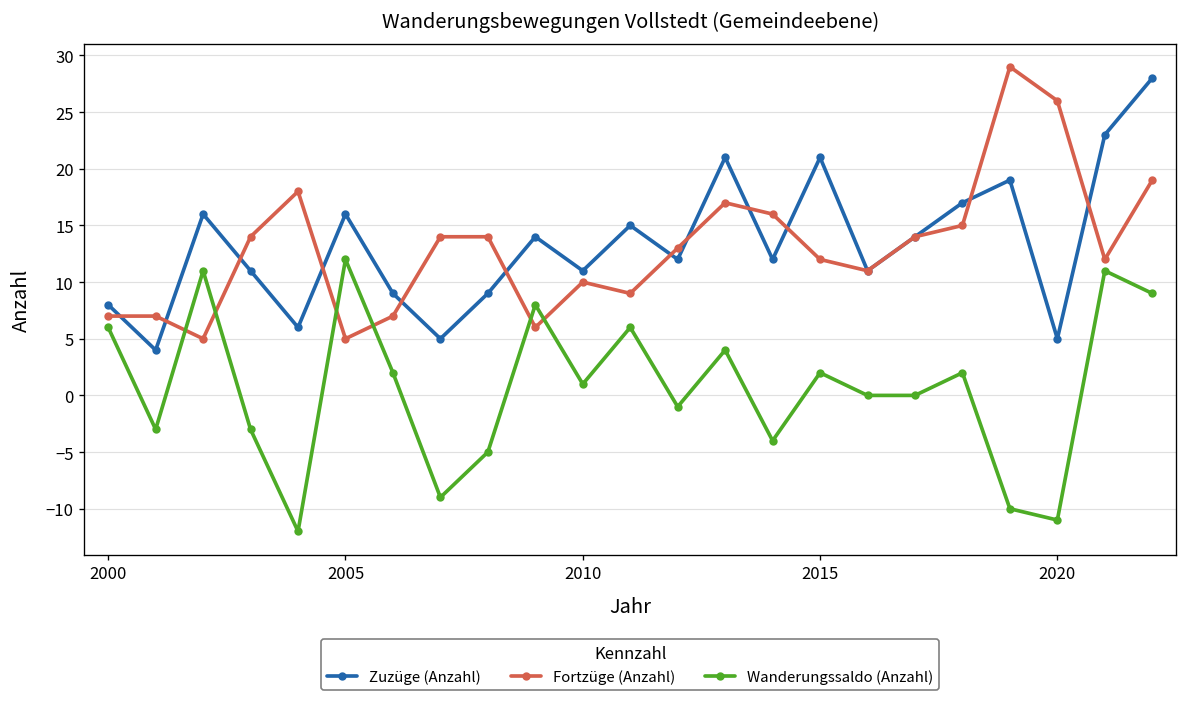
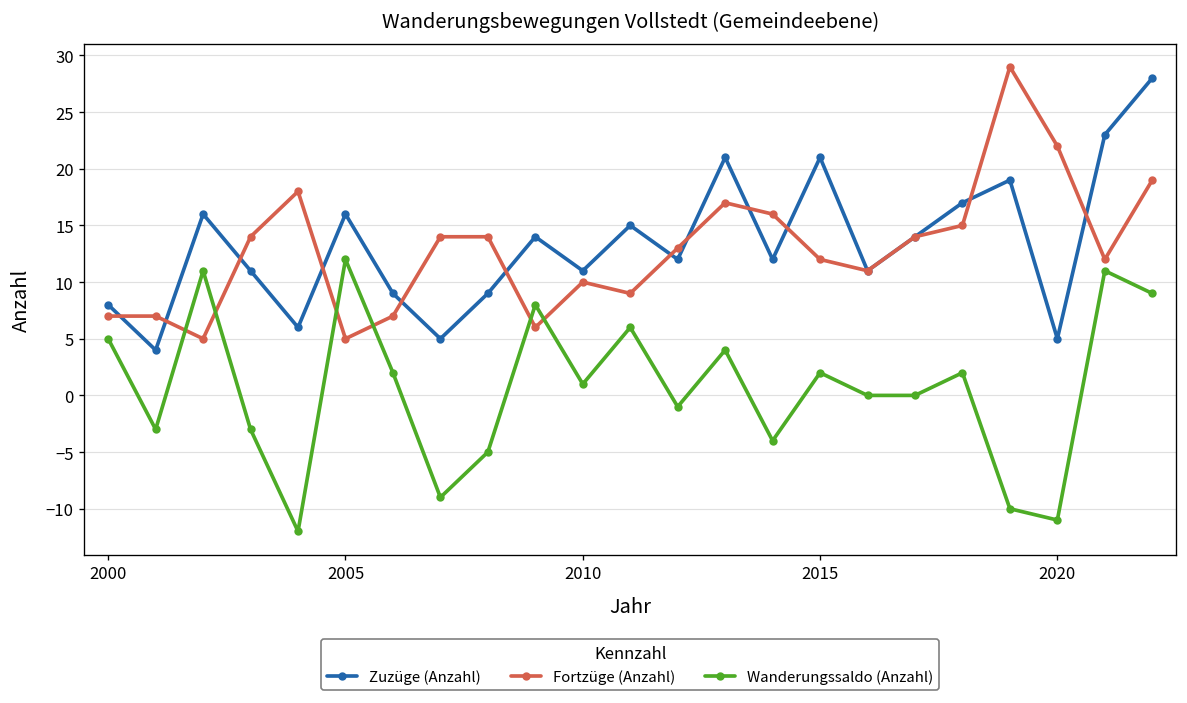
  {
    "Zuzüge (Anzahl)": {
      "2000": 8,
      "2005": 16,
      "2010": 11,
      "2015": 21,
      "2020": 5
    },
    "Fortzüge (Anzahl)": {
      "2000": 7,
      "2005": 5,
      "2010": 10,
      "2015": 12,
-     "2020": 26
+     "2020": 22
    },
    "Wanderungssaldo (Anzahl)": {
-     "2000": 6,
+     "2000": 5,
      "2005": 12,
      "2010": 1,
      "2015": 2,
      "2020": -11
    }
  }
